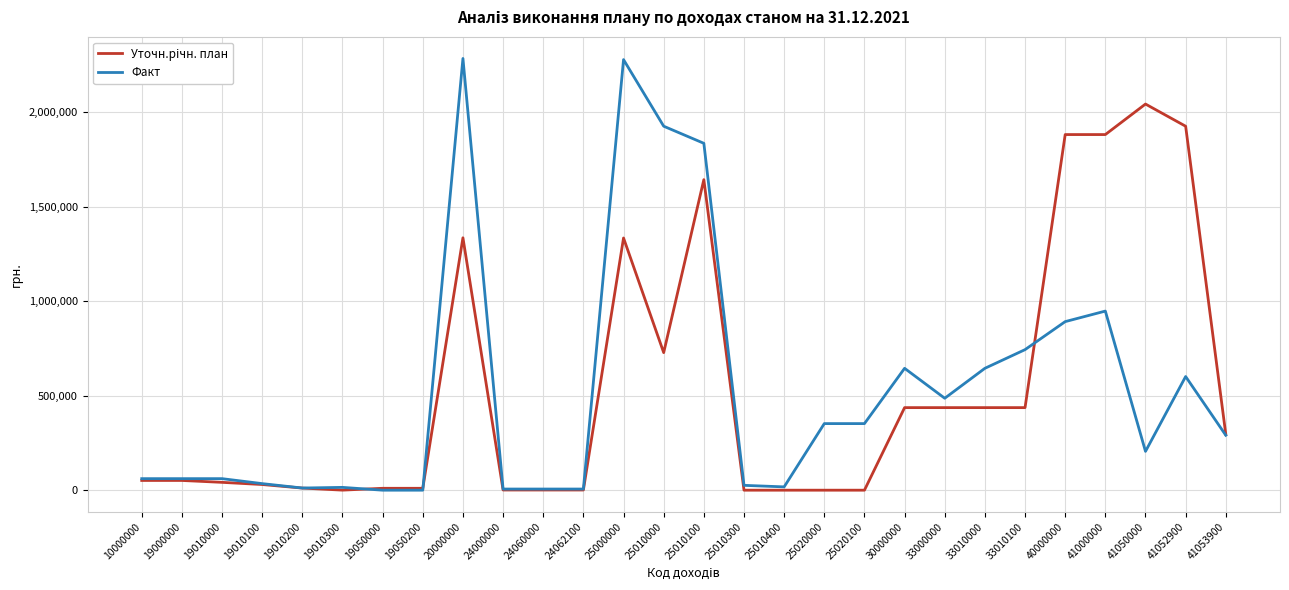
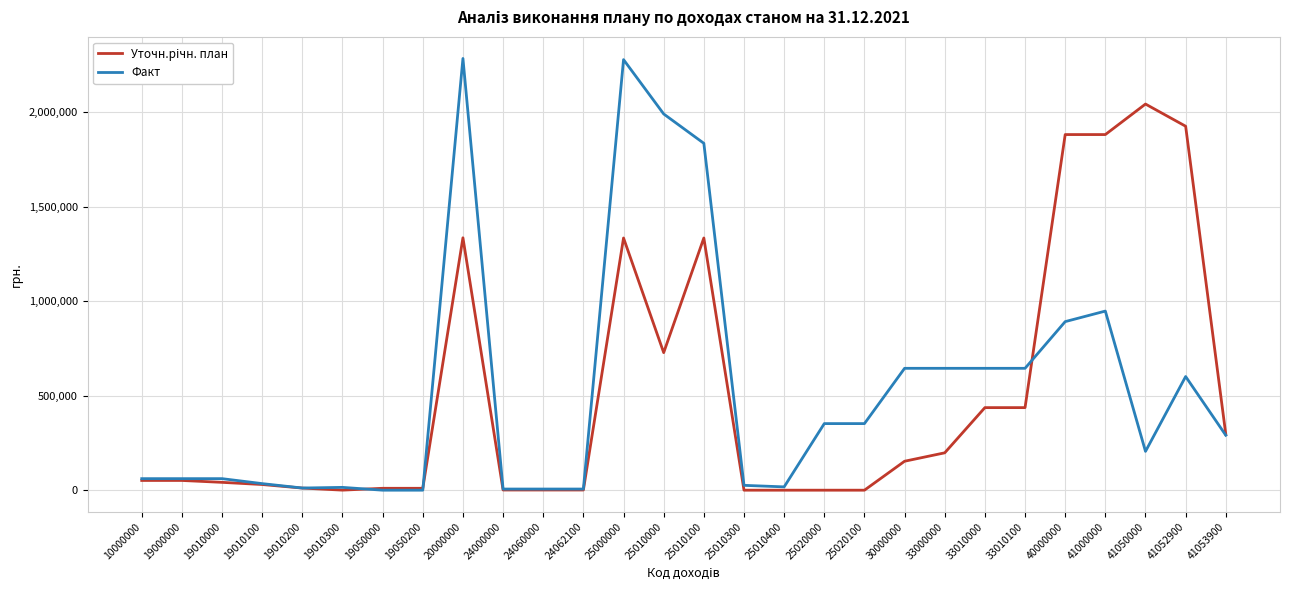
  {
    "Уточн.річн. план": {
      "19010000": "40,000",
      "19010300": "0",
      "20000000": "1,340,000",
      "25000000": "1,330,000",
      "25010000": "730,000",
-     "25010100": "1,640,000",
+     "25010100": "1,330,000",
      "25010300": "0",
      "25010400": "0",
      "25020000": "0",
      "25020100": "0",
-     "30000000": "440,000",
-     "33000000": "440,000",
+     "30000000": "150,000",
+     "33000000": "200,000",
      "33010000": "440,000",
      "33010100": "440,000",
      "40000000": "1,880,000",
      "41000000": "1,880,000",
      "41050000": "2,040,000",
      "41052900": "1,930,000"
    },
    "Факт": {
      "19010000": "60,000",
      "19010300": "10,000",
      "20000000": "2,280,000",
      "25000000": "2,280,000",
-     "25010000": "1,930,000",
+     "25010000": "1,990,000",
      "25010100": "1,840,000",
      "25010300": "30,000",
      "25010400": "20,000",
      "25020000": "350,000",
      "25020100": "350,000",
      "30000000": "640,000",
-     "33000000": "490,000",
+     "33000000": "640,000",
      "33010000": "640,000",
-     "33010100": "740,000",
+     "33010100": "640,000",
      "40000000": "890,000",
      "41000000": "950,000",
      "41050000": "210,000",
      "41052900": "600,000"
    }
  }
